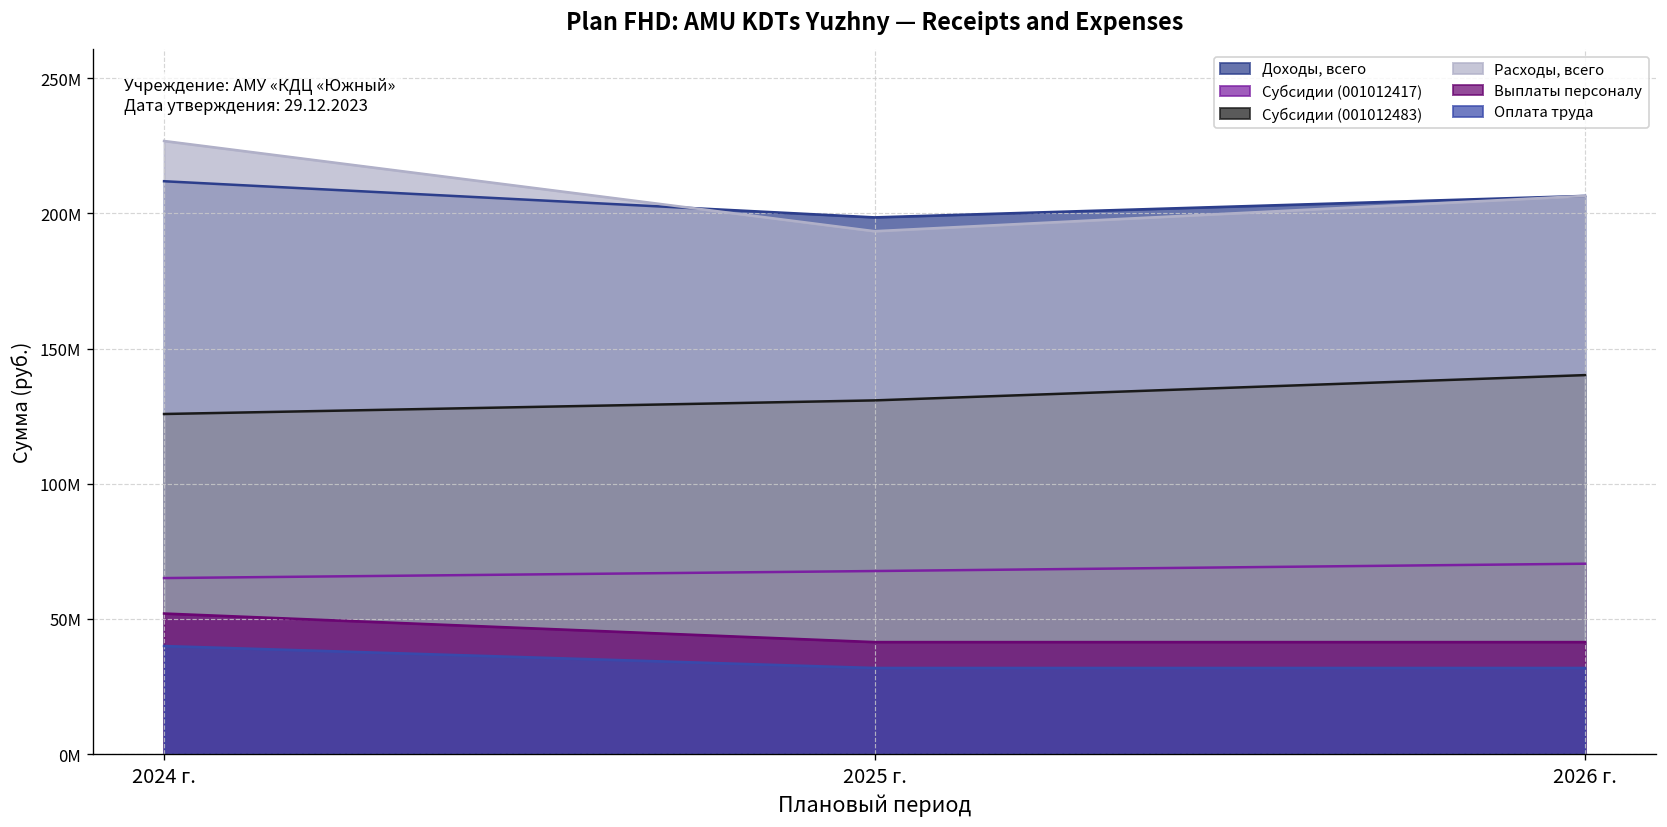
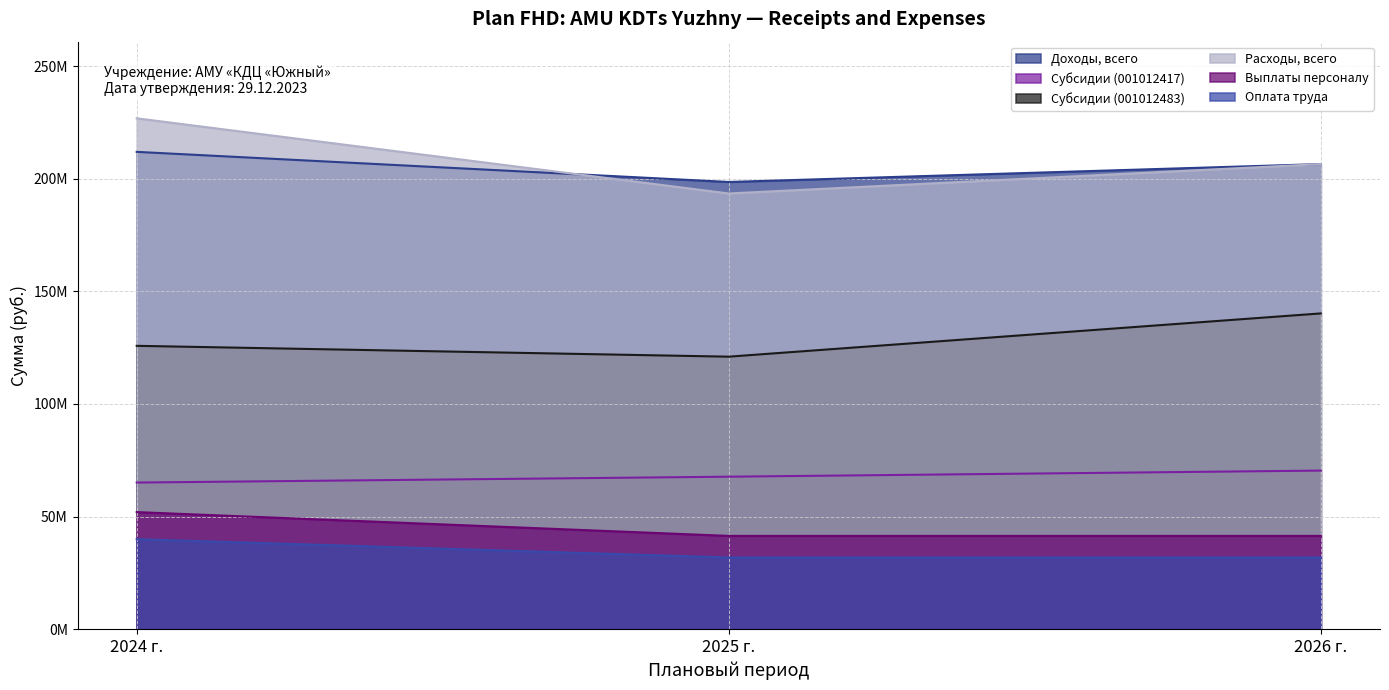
  {
    "Субсидии (001012483)": {
      "2024 г.": 126000000,
-     "2025 г.": 131000000,
+     "2025 г.": 121000000,
      "2026 г.": 140000000
    },
    "Расходы, всего": {
      "2025 г.": 193000000
    }
  }
